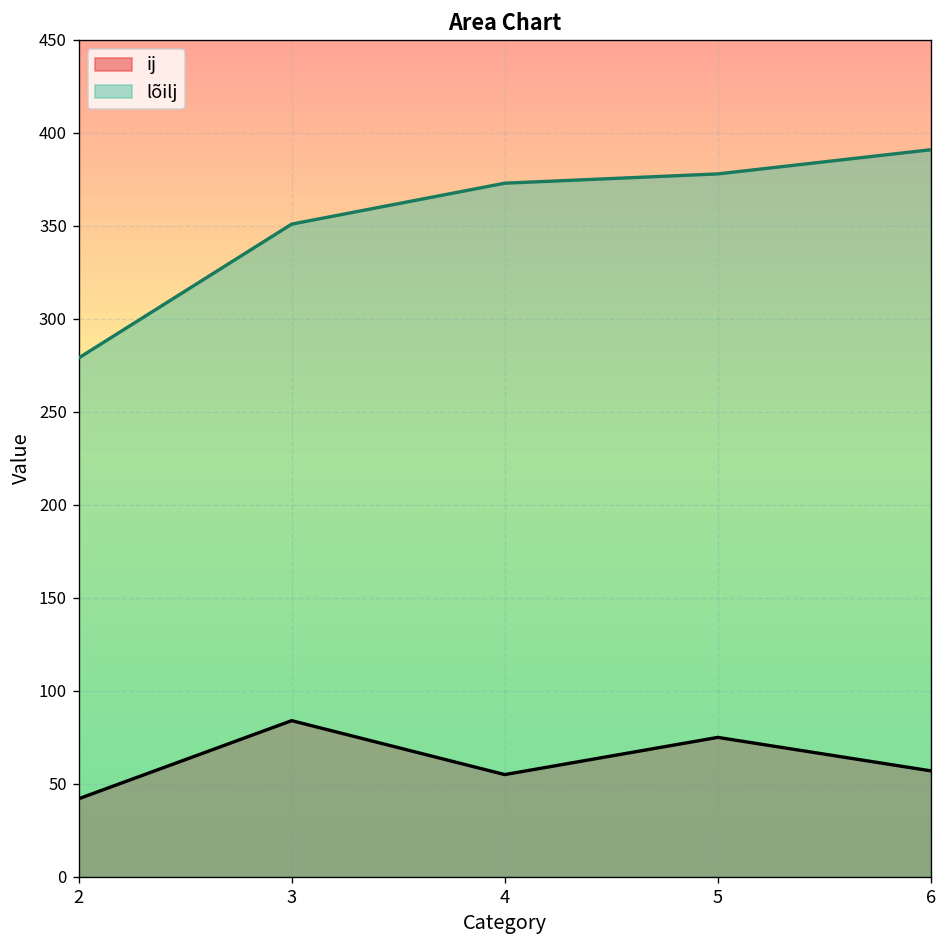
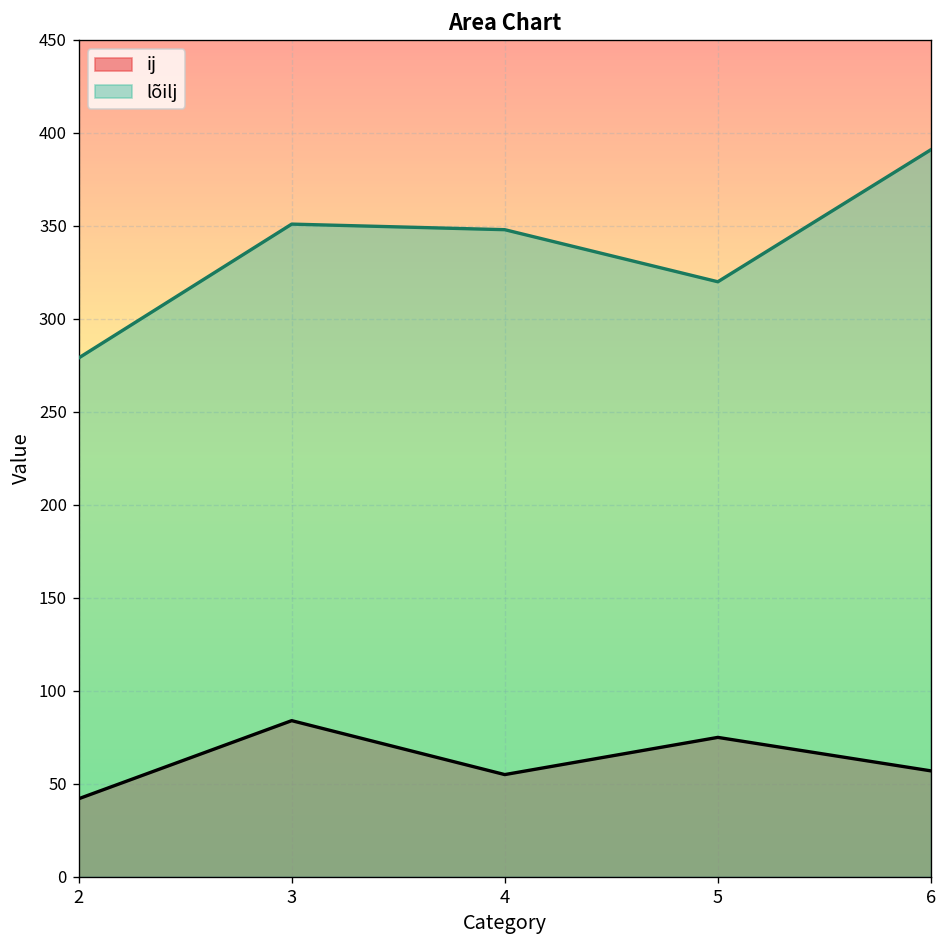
  {
    "ij": {
      "2": 42,
      "3": 84,
      "4": 55,
      "5": 75,
      "6": 57
    },
    "lõilj": {
      "2": 279,
      "3": 351,
-     "4": 373,
-     "5": 378,
+     "4": 348,
+     "5": 320,
      "6": 391
    }
  }
